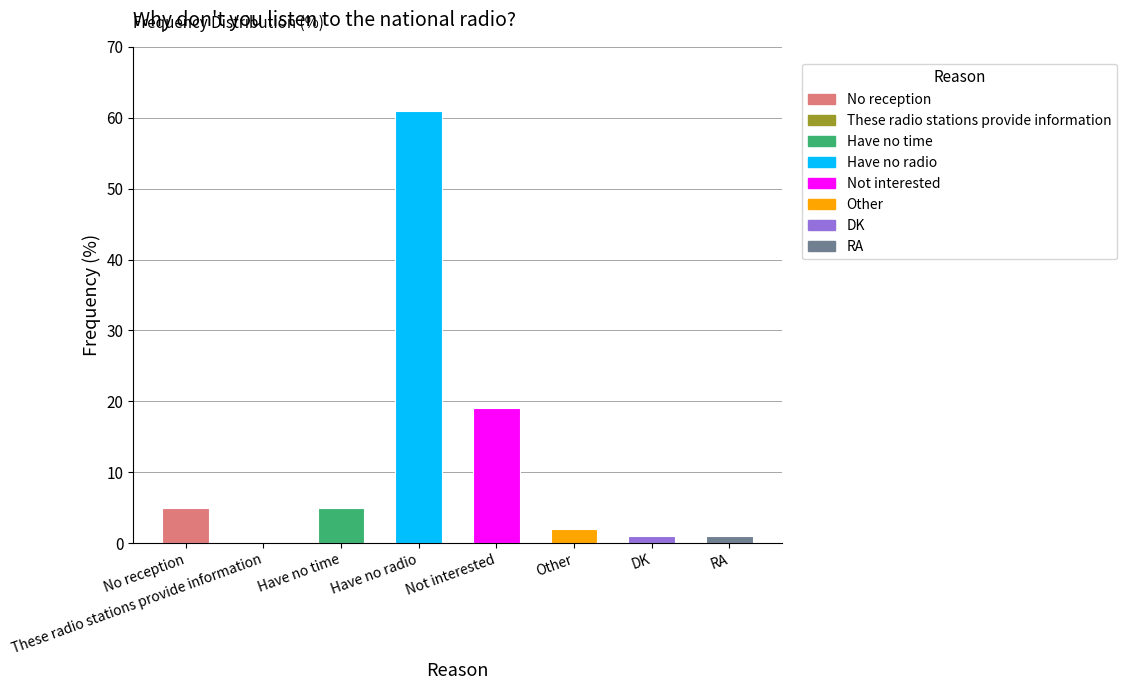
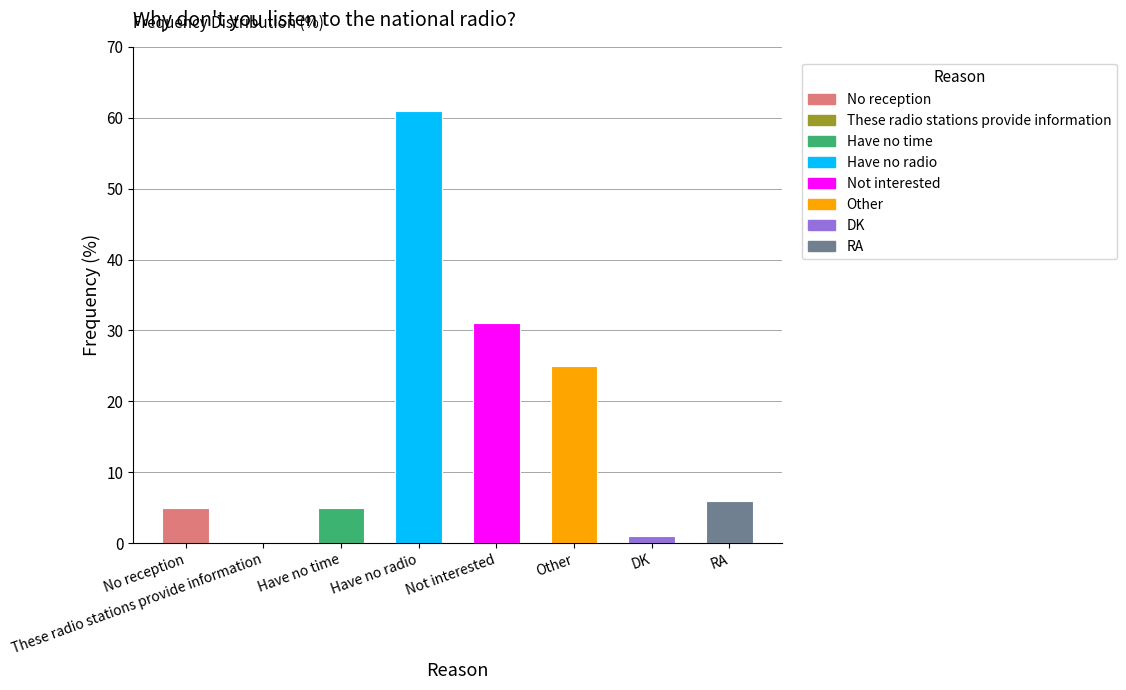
  {
    "No reception": 5,
    "These radio stations provide information": 0,
    "Have no time": 5,
    "Have no radio": 61,
-   "Not interested": 19,
-   "Other": 2,
+   "Not interested": 31,
+   "Other": 25,
    "DK": 1,
-   "RA": 1
+   "RA": 6
  }
